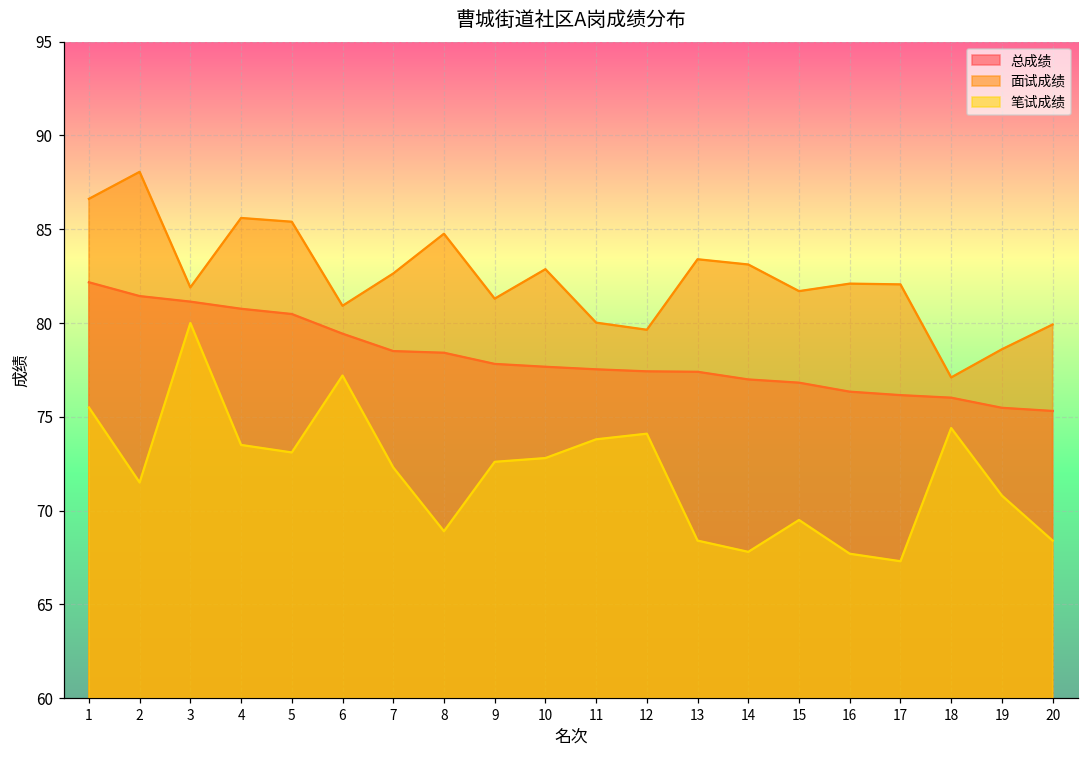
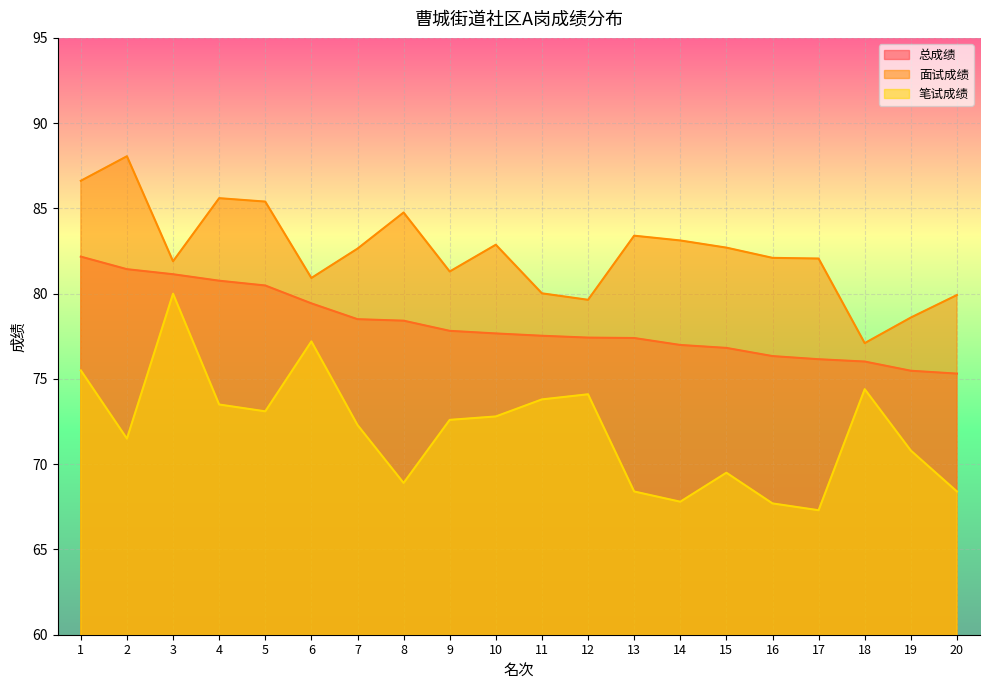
  {
    "总成绩": {
      "1": 82.2,
      "2": 81.4,
      "3": 81.1,
      "4": 80.8,
      "5": 80.5,
      "6": 79.4,
      "7": 78.5,
      "8": 78.4,
      "9": 77.8,
      "10": 77.7,
      "11": 77.5,
      "12": 77.4,
      "13": 77.4,
      "14": 77.0,
      "15": 76.8,
      "16": 76.3,
      "17": 76.2,
      "18": 76.0,
      "19": 75.5,
      "20": 75.3
    },
    "面试成绩": {
      "1": 86.6,
      "2": 88.1,
      "3": 81.9,
      "4": 85.6,
      "5": 85.4,
      "6": 80.9,
      "7": 82.6,
      "8": 84.8,
      "9": 81.3,
      "10": 82.9,
      "11": 80.0,
      "12": 79.6,
      "13": 83.4,
      "14": 83.1,
-     "15": 81.7,
+     "15": 82.7,
      "16": 82.1,
      "17": 82.1,
      "18": 77.1,
      "19": 78.6,
      "20": 79.9
    },
    "笔试成绩": {
      "1": 75.5,
      "2": 71.5,
      "3": 80.0,
      "4": 73.5,
      "5": 73.1,
      "6": 77.2,
      "7": 72.3,
      "8": 68.9,
      "9": 72.6,
      "10": 72.8,
      "11": 73.8,
      "12": 74.1,
      "13": 68.4,
      "14": 67.8,
      "15": 69.5,
      "16": 67.7,
      "17": 67.3,
      "18": 74.4,
      "19": 70.8,
      "20": 68.4
    }
  }
